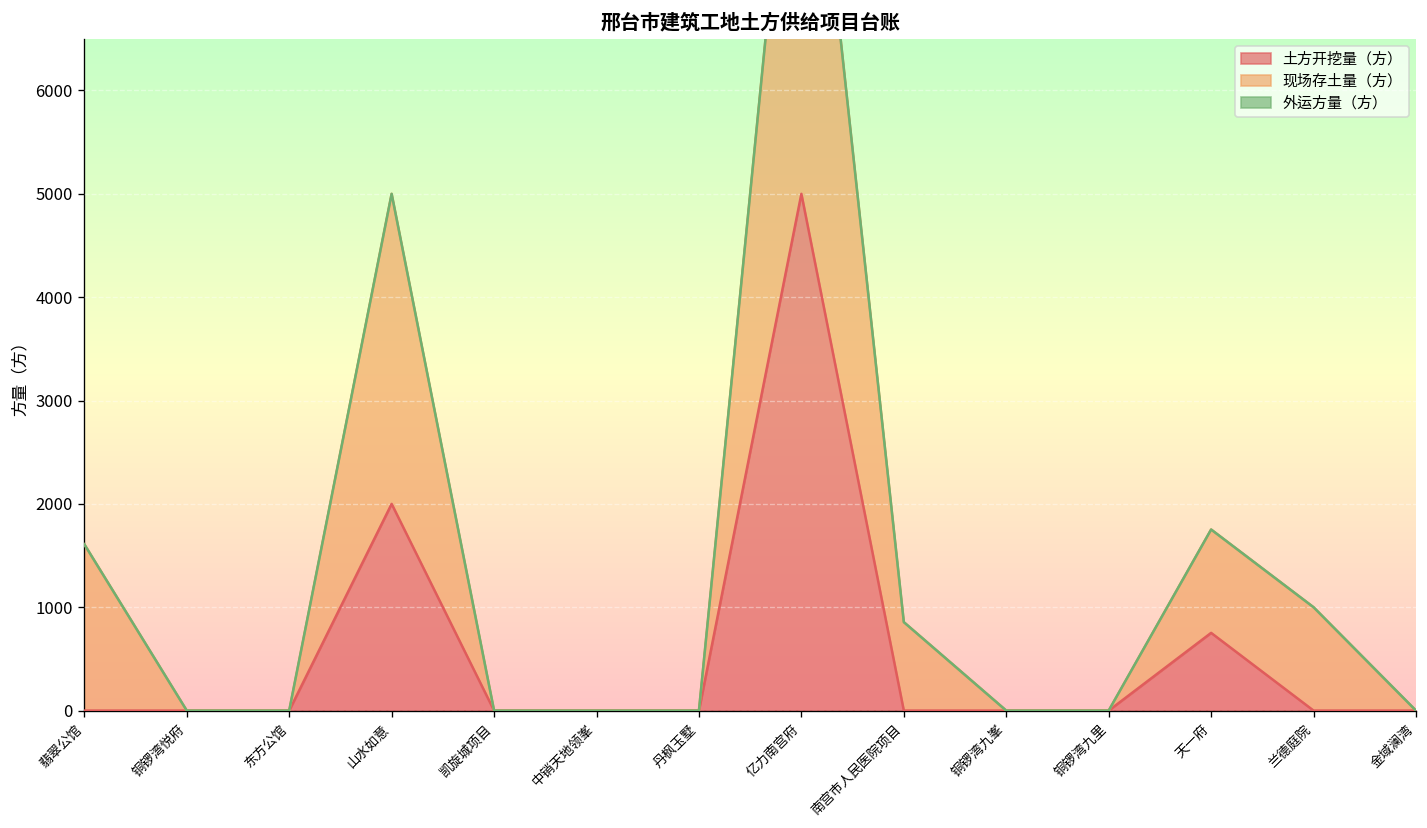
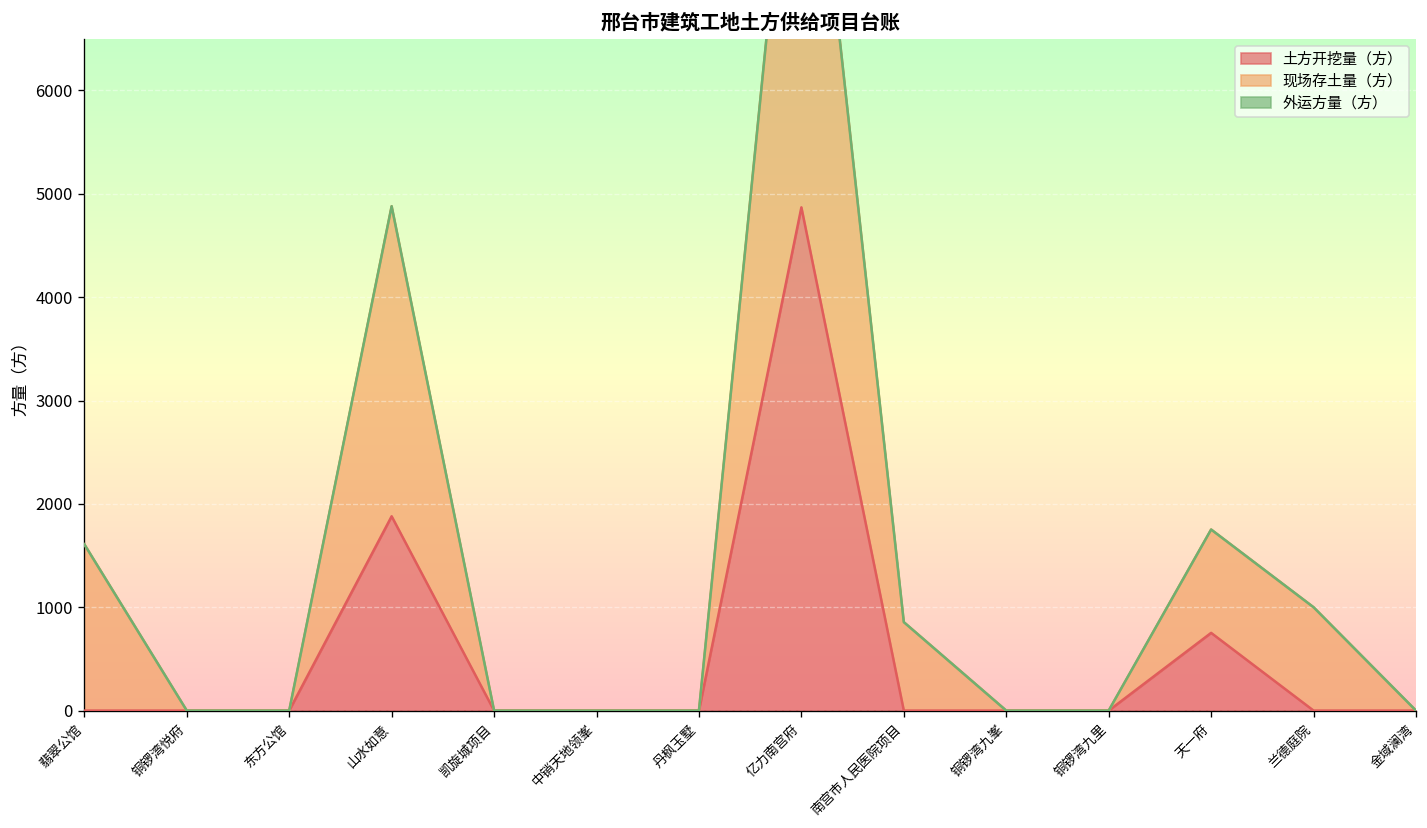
  {
    "土方开挖量（方）": {
      "翡翠公馆": 0,
-     "山水如意": 2000,
-     "亿力南宫府": 5000,
+     "山水如意": 1900,
+     "亿力南宫府": 4900,
      "南宫市人民医院项目": 0,
      "天一府": 800,
      "兰德庭院": 0
    }
  }
